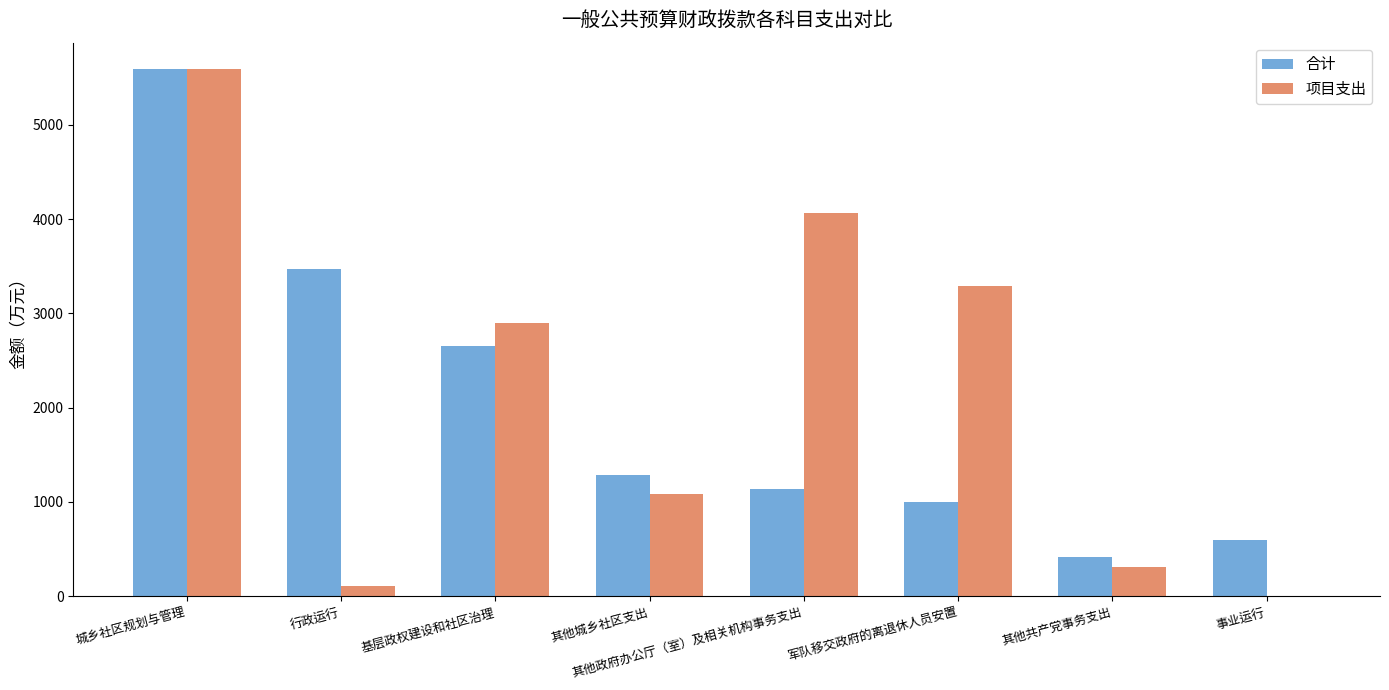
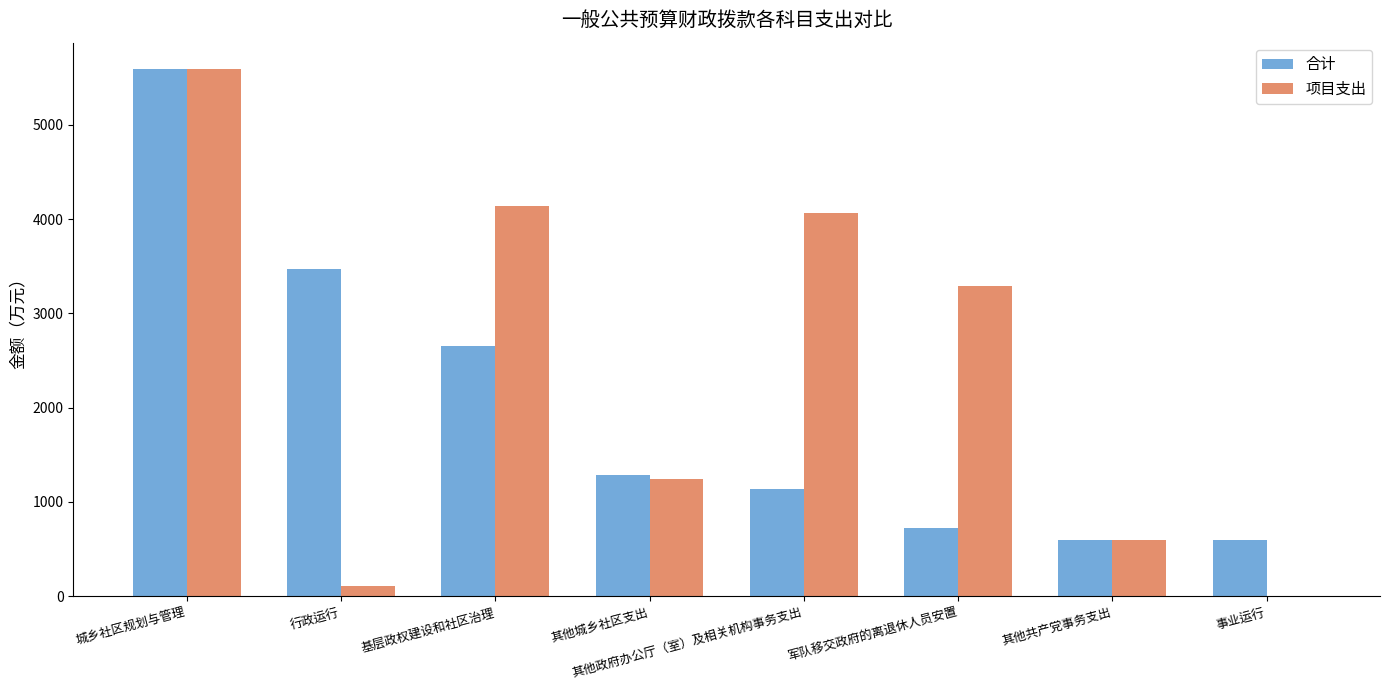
  {
    "合计": {
      "城乡社区规划与管理": 5600,
      "行政运行": 3500,
      "基层政权建设和社区治理": 2700,
      "其他城乡社区支出": 1300,
      "其他政府办公厅（室）及相关机构事务支出": 1100,
-     "军队移交政府的离退休人员安置": 1000,
-     "其他共产党事务支出": 400,
+     "军队移交政府的离退休人员安置": 700,
+     "其他共产党事务支出": 600,
      "事业运行": 600
    },
    "项目支出": {
      "城乡社区规划与管理": 5600,
      "行政运行": 100,
-     "基层政权建设和社区治理": 2900,
-     "其他城乡社区支出": 1100,
+     "基层政权建设和社区治理": 4100,
+     "其他城乡社区支出": 1200,
      "其他政府办公厅（室）及相关机构事务支出": 4100,
      "军队移交政府的离退休人员安置": 3300,
-     "其他共产党事务支出": 300,
+     "其他共产党事务支出": 600,
      "事业运行": 0
    }
  }
